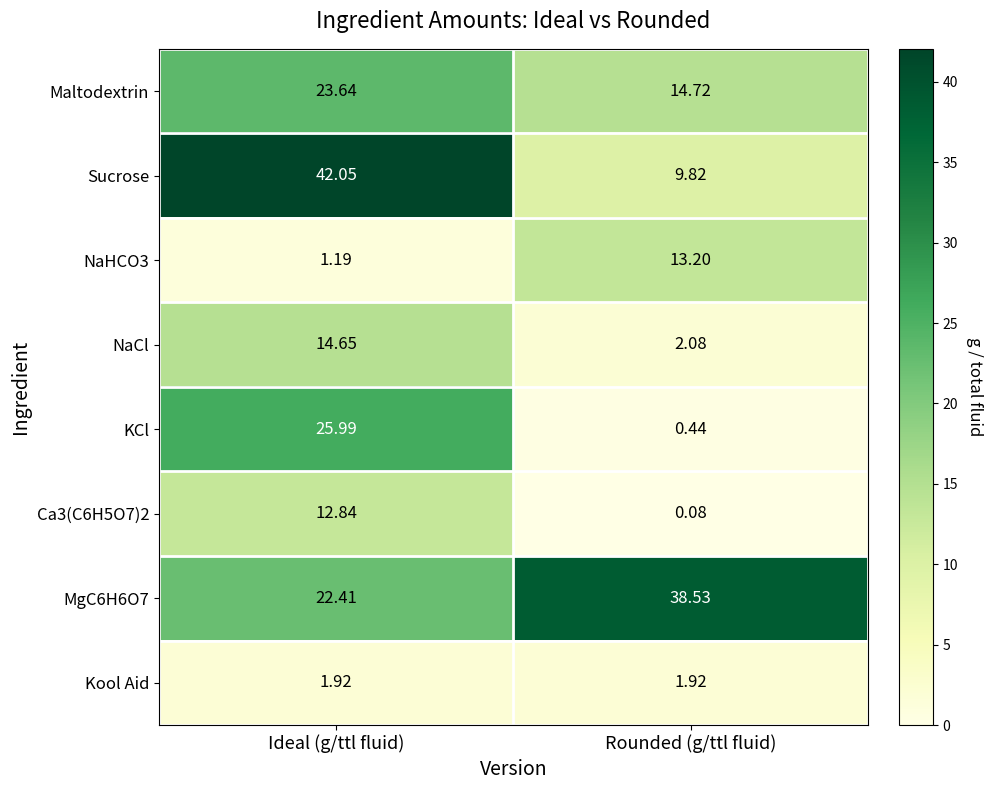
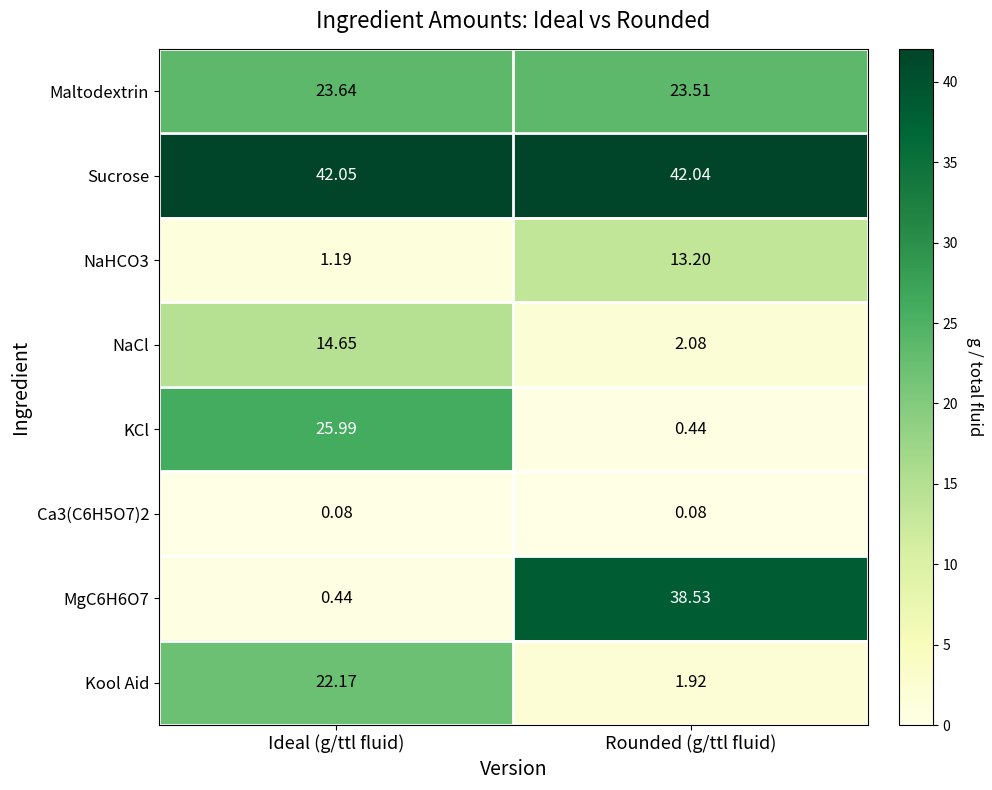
  {
    "Maltodextrin": {
      "Ideal (g/ttl fluid)": 23.64,
-     "Rounded (g/ttl fluid)": 14.72
+     "Rounded (g/ttl fluid)": 23.51
    },
    "Sucrose": {
      "Ideal (g/ttl fluid)": 42.05,
-     "Rounded (g/ttl fluid)": 9.82
+     "Rounded (g/ttl fluid)": 42.04
    },
    "NaHCO3": {
      "Ideal (g/ttl fluid)": 1.19,
      "Rounded (g/ttl fluid)": 13.20
    },
    "NaCl": {
      "Ideal (g/ttl fluid)": 14.65,
      "Rounded (g/ttl fluid)": 2.08
    },
    "KCl": {
      "Ideal (g/ttl fluid)": 25.99,
      "Rounded (g/ttl fluid)": 0.44
    },
    "Ca3(C6H5O7)2": {
-     "Ideal (g/ttl fluid)": 12.84,
+     "Ideal (g/ttl fluid)": 0.08,
      "Rounded (g/ttl fluid)": 0.08
    },
    "MgC6H6O7": {
-     "Ideal (g/ttl fluid)": 22.41,
+     "Ideal (g/ttl fluid)": 0.44,
      "Rounded (g/ttl fluid)": 38.53
    },
    "Kool Aid": {
-     "Ideal (g/ttl fluid)": 1.92,
+     "Ideal (g/ttl fluid)": 22.17,
      "Rounded (g/ttl fluid)": 1.92
    }
  }
